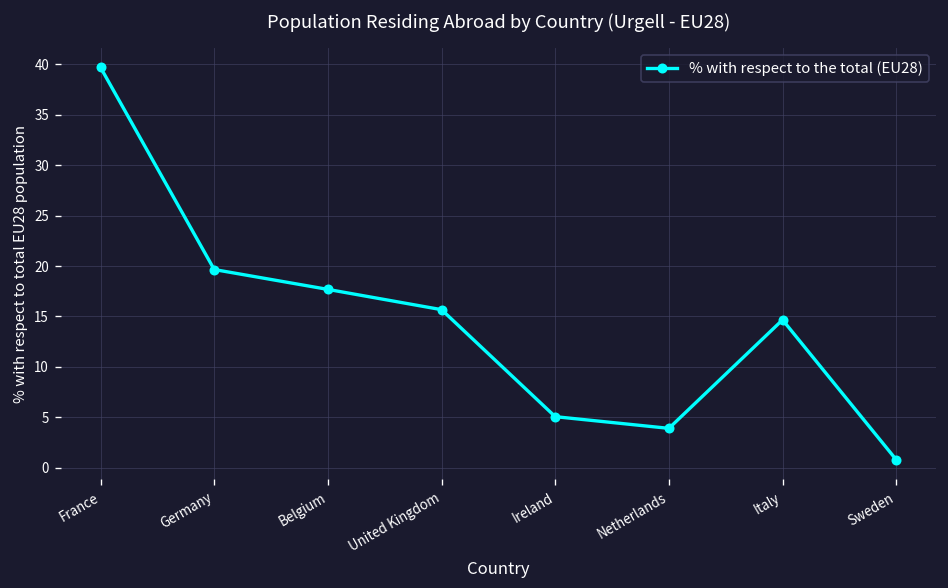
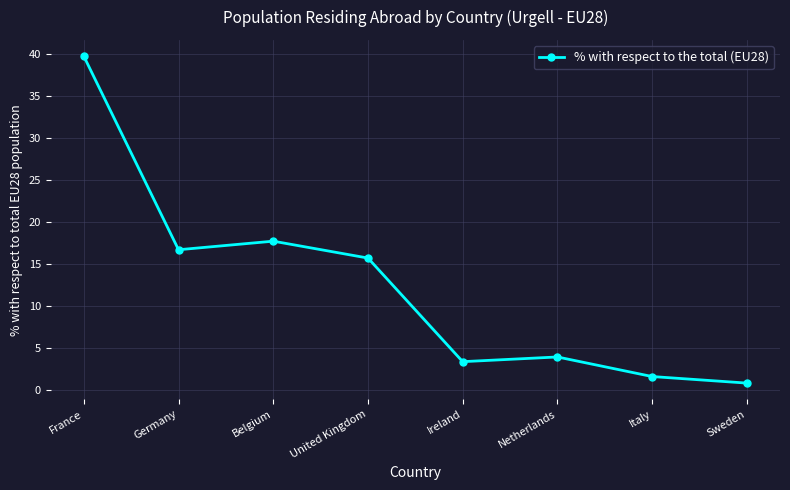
  {
    "France": 40,
-   "Germany": 20,
+   "Germany": 17,
    "Belgium": 18,
    "United Kingdom": 16,
-   "Ireland": 5,
+   "Ireland": 3,
    "Netherlands": 4,
-   "Italy": 15,
+   "Italy": 2,
    "Sweden": 1
  }
